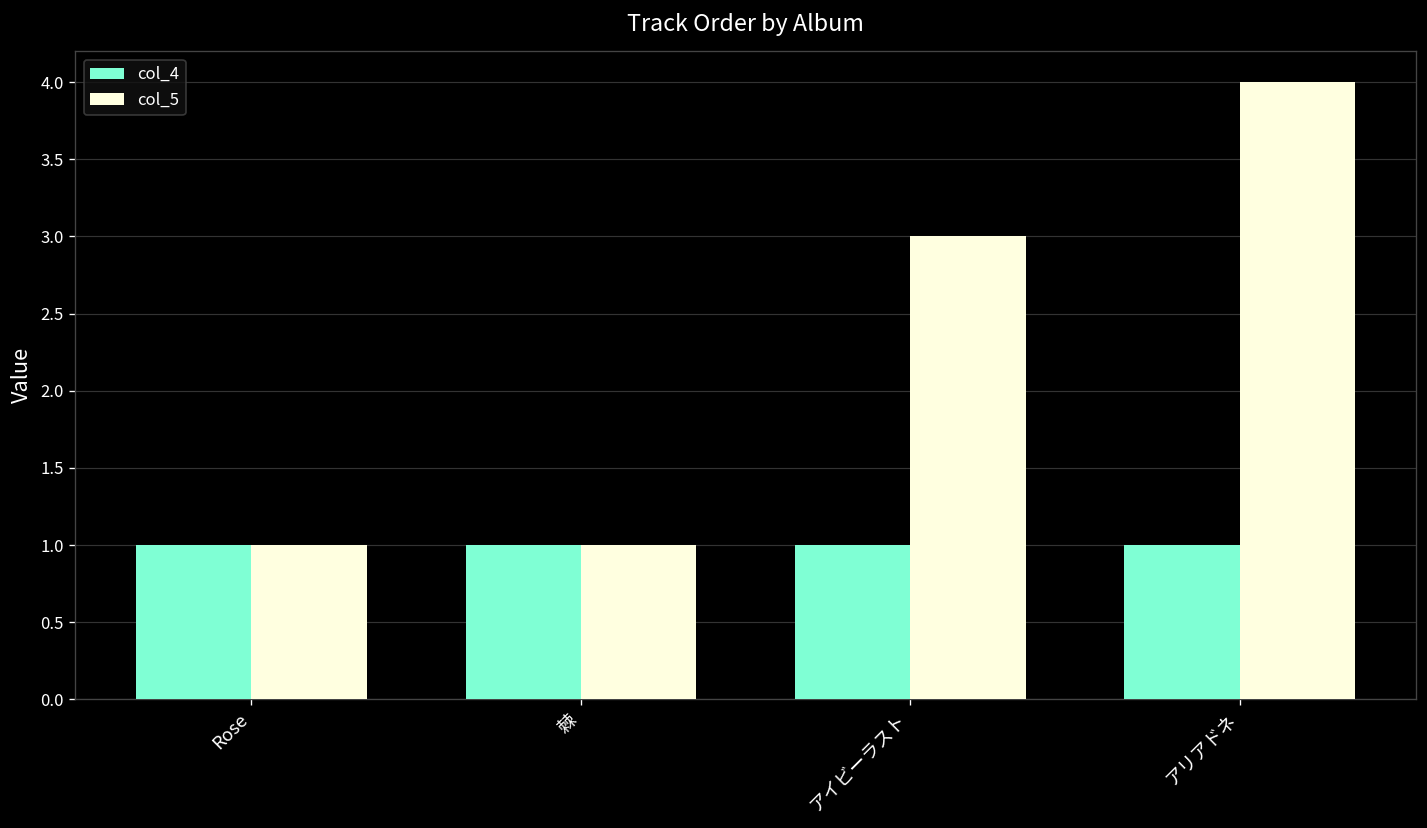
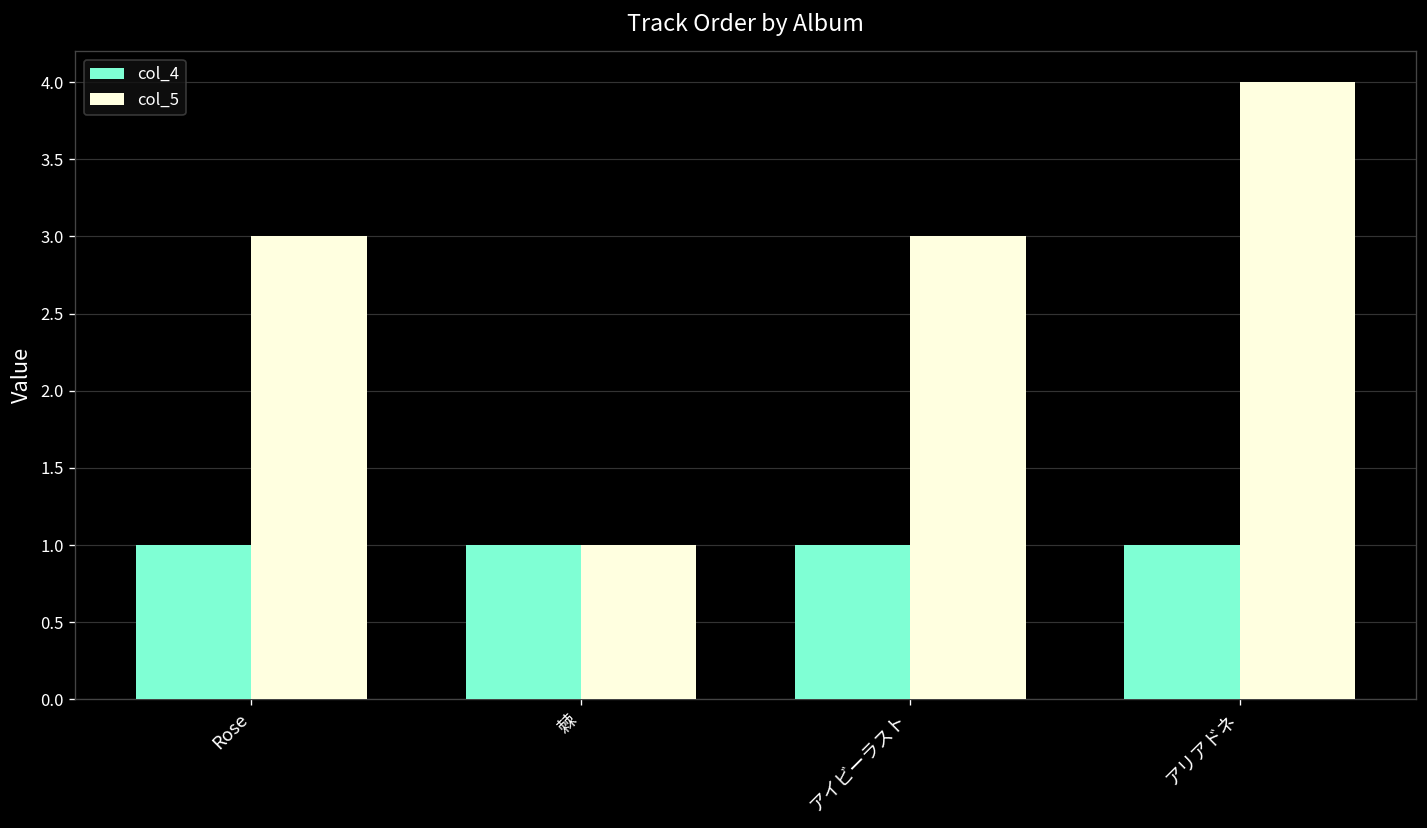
  {
    "col_4": {
      "Rose": 1,
      "棘": 1,
      "アイビーラスト": 1,
      "アリアドネ": 1
    },
    "col_5": {
-     "Rose": 1,
+     "Rose": 3,
      "棘": 1,
      "アイビーラスト": 3,
      "アリアドネ": 4
    }
  }
